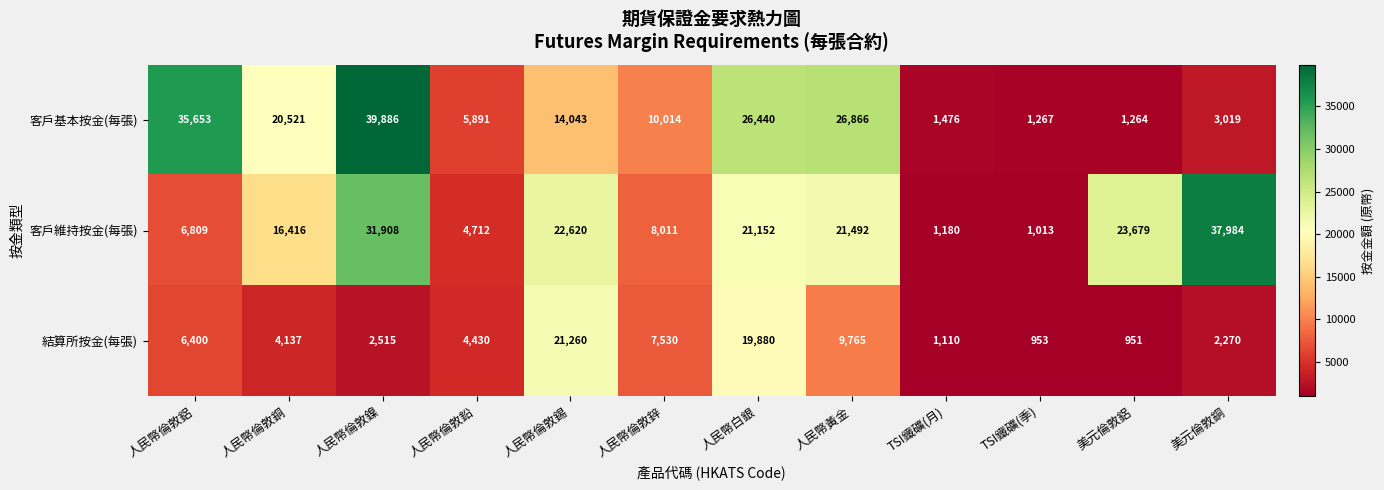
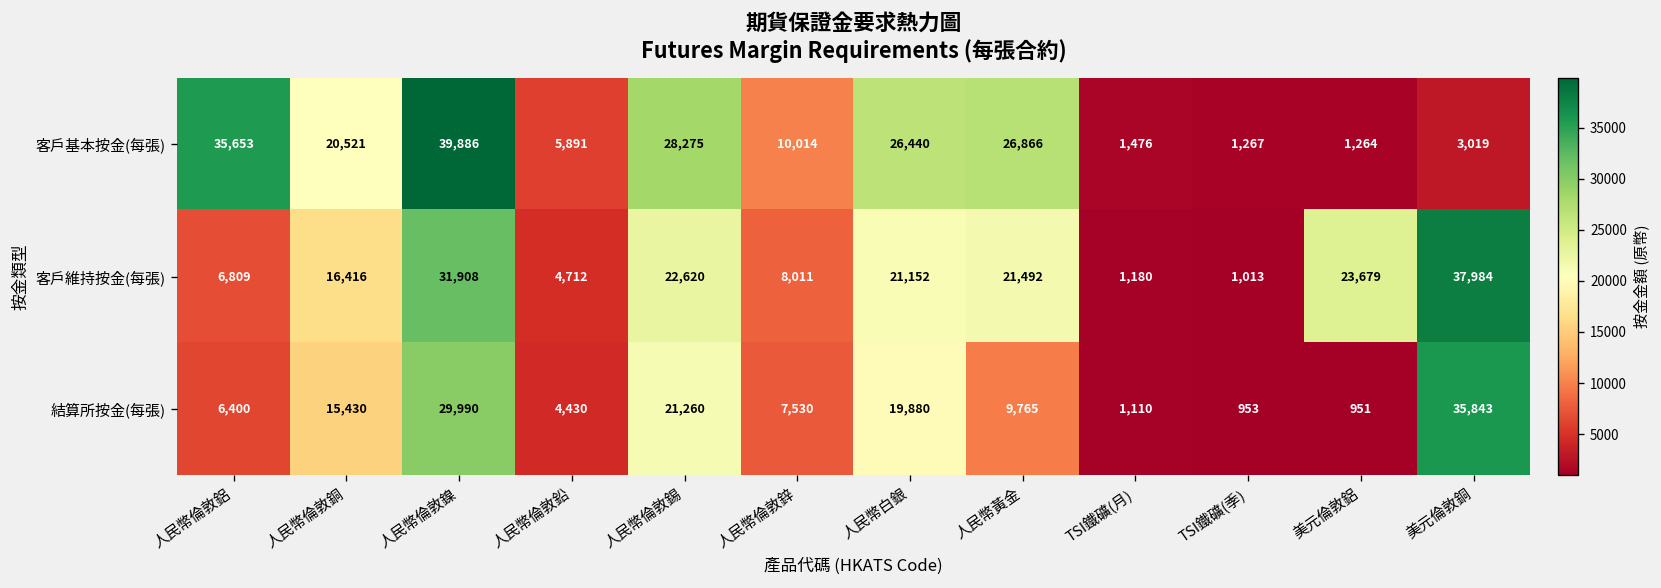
  {
    "客戶基本按金(每張)": {
      "人民幣倫敦鋁": "35,653",
      "人民幣倫敦銅": "20,521",
      "人民幣倫敦鎳": "39,886",
      "人民幣倫敦鉛": "5,891",
-     "人民幣倫敦錫": "14,043",
+     "人民幣倫敦錫": "28,275",
      "人民幣倫敦鋅": "10,014",
      "人民幣白銀": "26,440",
      "人民幣黃金": "26,866",
      "TSI鐵礦(月)": "1,476",
      "TSI鐵礦(季)": "1,267",
      "美元倫敦鋁": "1,264",
      "美元倫敦銅": "3,019"
    },
    "客戶維持按金(每張)": {
      "人民幣倫敦鋁": "6,809",
      "人民幣倫敦銅": "16,416",
      "人民幣倫敦鎳": "31,908",
      "人民幣倫敦鉛": "4,712",
      "人民幣倫敦錫": "22,620",
      "人民幣倫敦鋅": "8,011",
      "人民幣白銀": "21,152",
      "人民幣黃金": "21,492",
      "TSI鐵礦(月)": "1,180",
      "TSI鐵礦(季)": "1,013",
      "美元倫敦鋁": "23,679",
      "美元倫敦銅": "37,984"
    },
    "結算所按金(每張)": {
      "人民幣倫敦鋁": "6,400",
-     "人民幣倫敦銅": "4,137",
-     "人民幣倫敦鎳": "2,515",
+     "人民幣倫敦銅": "15,430",
+     "人民幣倫敦鎳": "29,990",
      "人民幣倫敦鉛": "4,430",
      "人民幣倫敦錫": "21,260",
      "人民幣倫敦鋅": "7,530",
      "人民幣白銀": "19,880",
      "人民幣黃金": "9,765",
      "TSI鐵礦(月)": "1,110",
      "TSI鐵礦(季)": "953",
      "美元倫敦鋁": "951",
-     "美元倫敦銅": "2,270"
+     "美元倫敦銅": "35,843"
    }
  }
